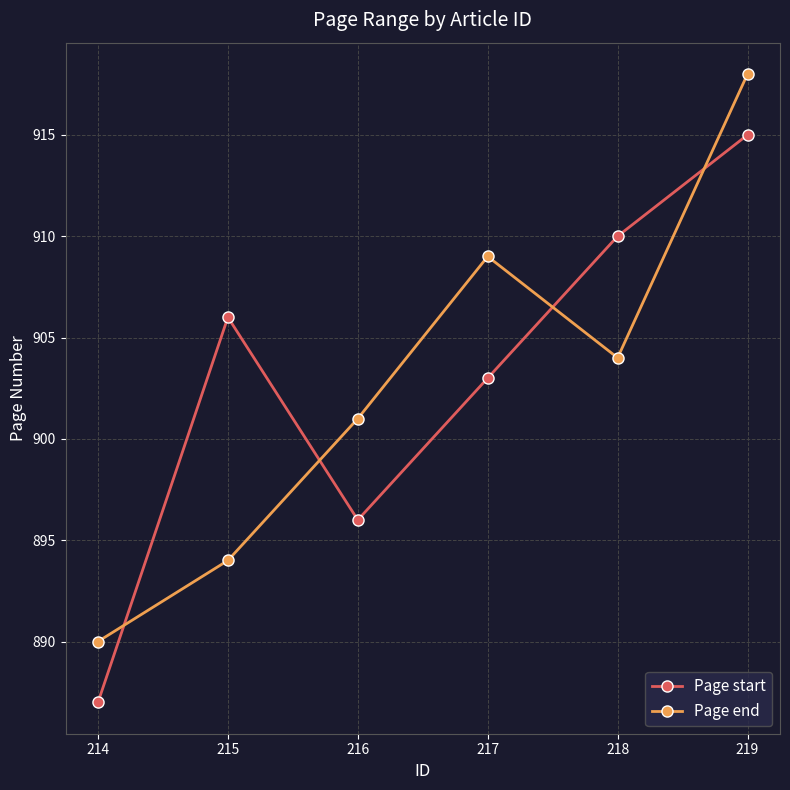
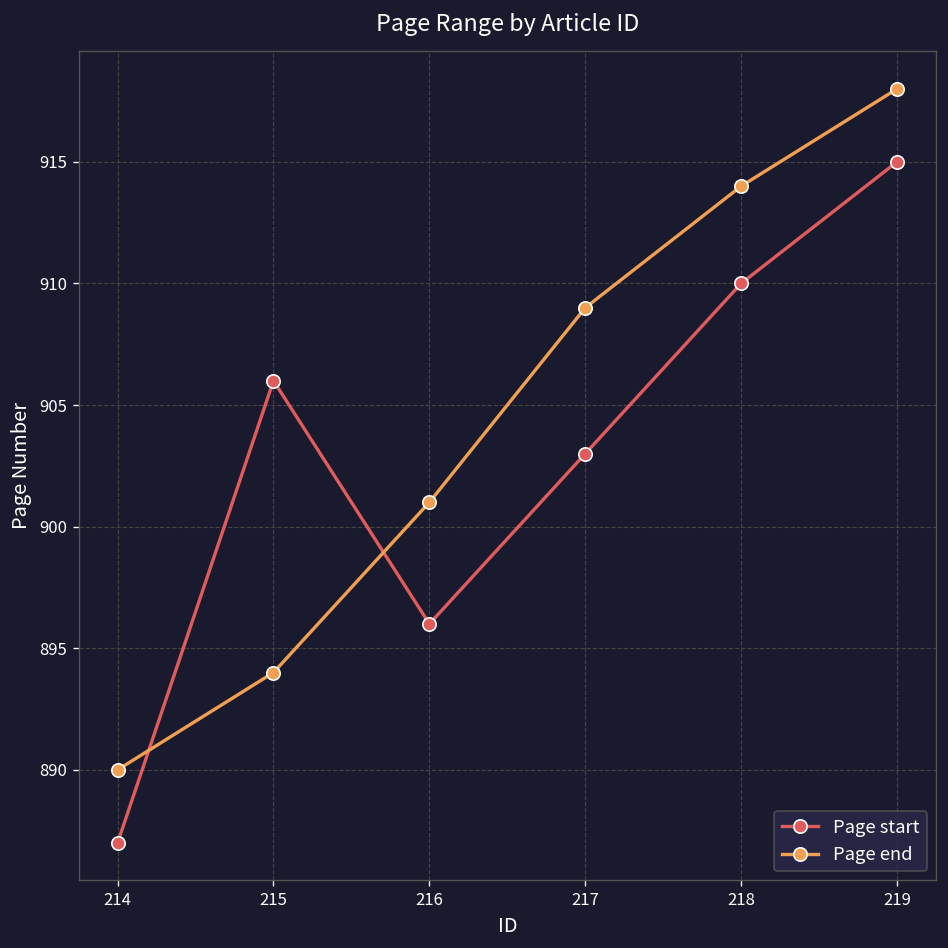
  {
    "Page start": {
      "214": 887,
      "215": 906,
      "216": 896,
      "217": 903,
      "218": 910,
      "219": 915
    },
    "Page end": {
      "214": 890,
      "215": 894,
      "216": 901,
      "217": 909,
-     "218": 904,
+     "218": 914,
      "219": 918
    }
  }
